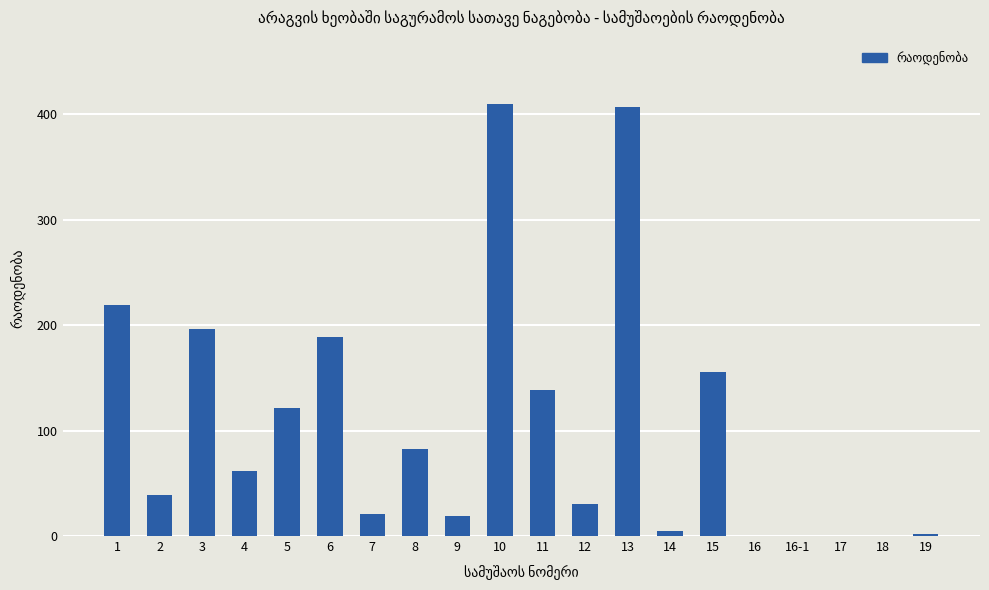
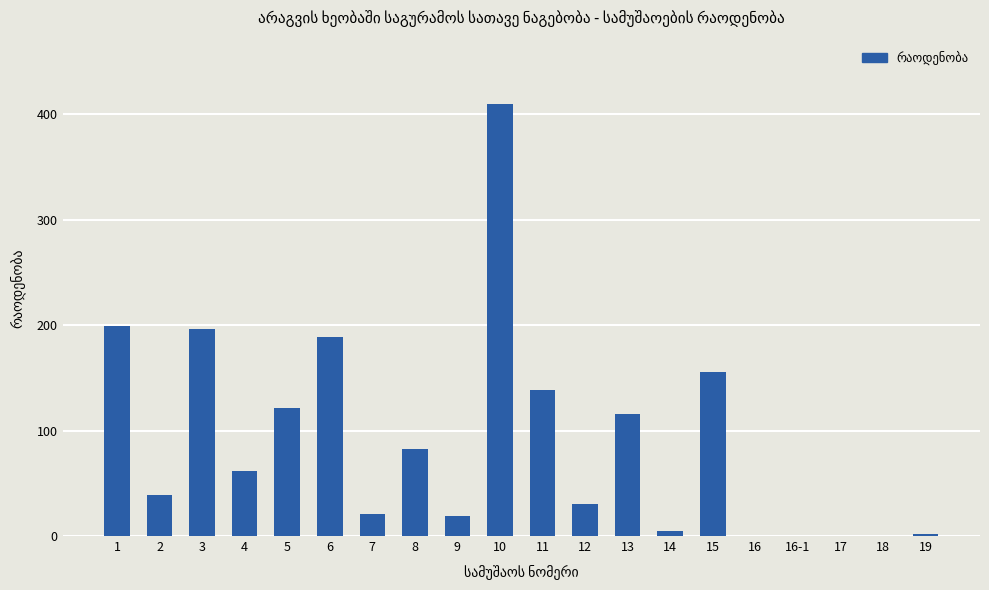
  {
-   "1": 220,
+   "1": 199,
    "2": 39,
    "3": 196,
    "4": 62,
    "5": 121,
    "6": 189,
    "7": 21,
    "8": 83,
    "9": 19,
    "10": 409,
    "11": 139,
    "12": 31,
-   "13": 407,
+   "13": 116,
    "14": 5,
    "15": 156
  }
